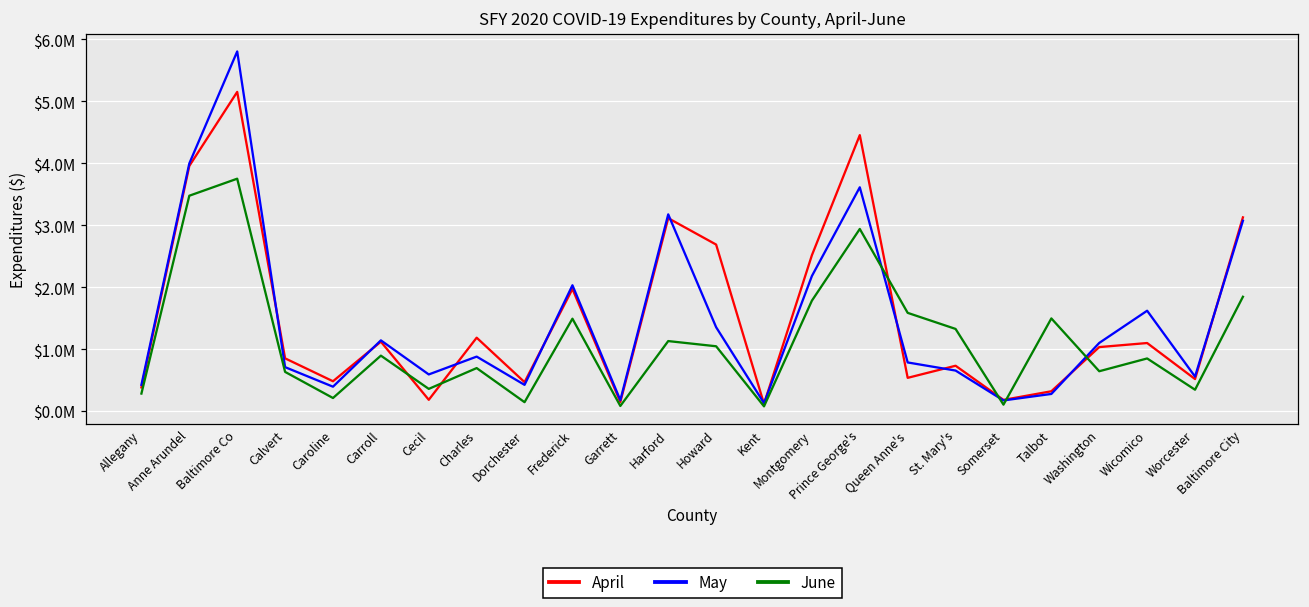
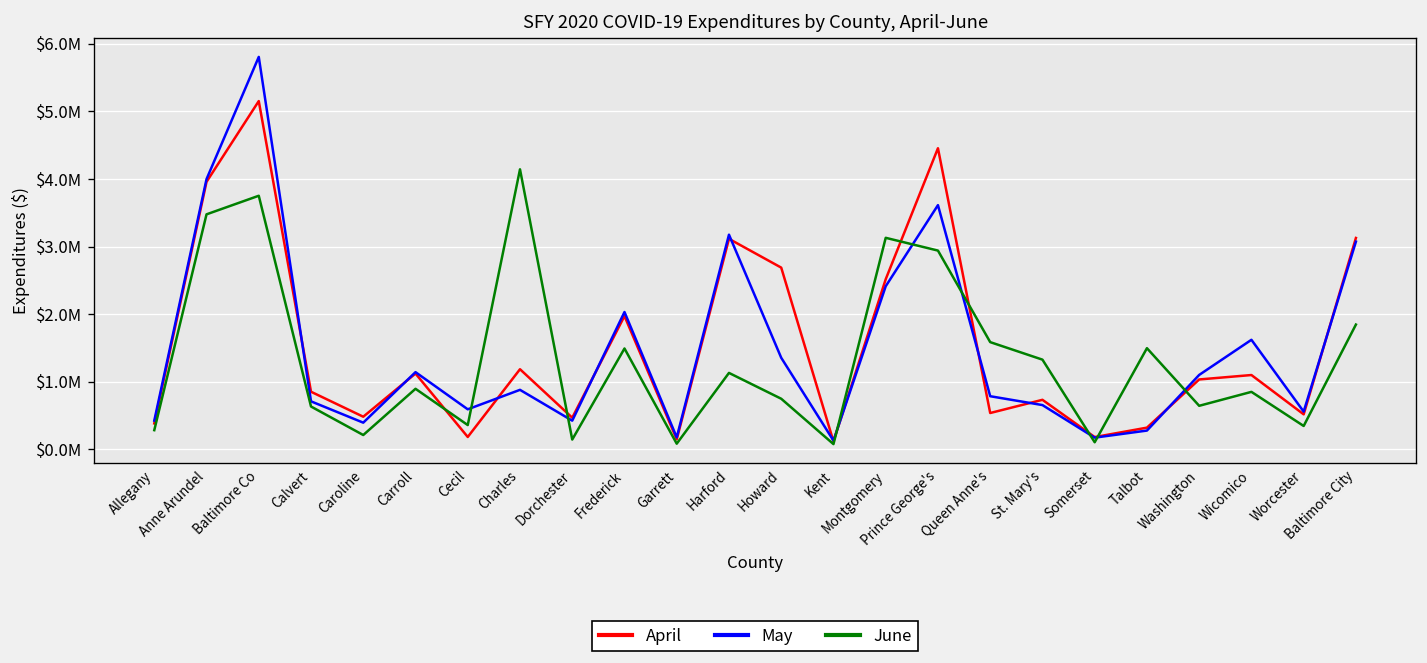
  {
    "April": {
      "Baltimore Co": "$5200000",
      "Calvert": "$900000",
      "Caroline": "$500000",
      "Cecil": "$200000",
      "Charles": "$1200000",
      "Frederick": "$2000000",
      "Harford": "$3100000",
      "Howard": "$2700000",
      "Montgomery": "$2500000",
      "Prince George's": "$4500000",
      "Queen Anne's": "$500000",
      "St. Mary's": "$700000",
      "Washington": "$1000000",
      "Wicomico": "$1100000",
      "Baltimore City": "$3100000"
    },
    "May": {
      "Baltimore Co": "$5800000",
      "Calvert": "$700000",
      "Caroline": "$400000",
      "Cecil": "$600000",
      "Charles": "$900000",
      "Frederick": "$2000000",
      "Harford": "$3200000",
      "Howard": "$1400000",
-     "Montgomery": "$2200000",
+     "Montgomery": "$2400000",
      "Prince George's": "$3600000",
      "Queen Anne's": "$800000",
      "St. Mary's": "$700000",
      "Washington": "$1100000",
      "Wicomico": "$1600000",
      "Baltimore City": "$3100000"
    },
    "June": {
      "Allegany": "$300000",
      "Anne Arundel": "$3500000",
      "Baltimore Co": "$3800000",
      "Calvert": "$600000",
      "Caroline": "$200000",
      "Carroll": "$900000",
      "Cecil": "$400000",
-     "Charles": "$700000",
+     "Charles": "$4100000",
      "Dorchester": "$100000",
      "Frederick": "$1500000",
      "Garrett": "$100000",
      "Harford": "$1100000",
-     "Howard": "$1000000",
-     "Montgomery": "$1800000",
+     "Howard": "$700000",
+     "Montgomery": "$3100000",
      "Prince George's": "$2900000",
      "Queen Anne's": "$1600000",
      "St. Mary's": "$1300000",
      "Somerset": "$100000",
      "Talbot": "$1500000",
      "Washington": "$600000",
      "Wicomico": "$900000",
      "Worcester": "$300000",
      "Baltimore City": "$1800000"
    }
  }
